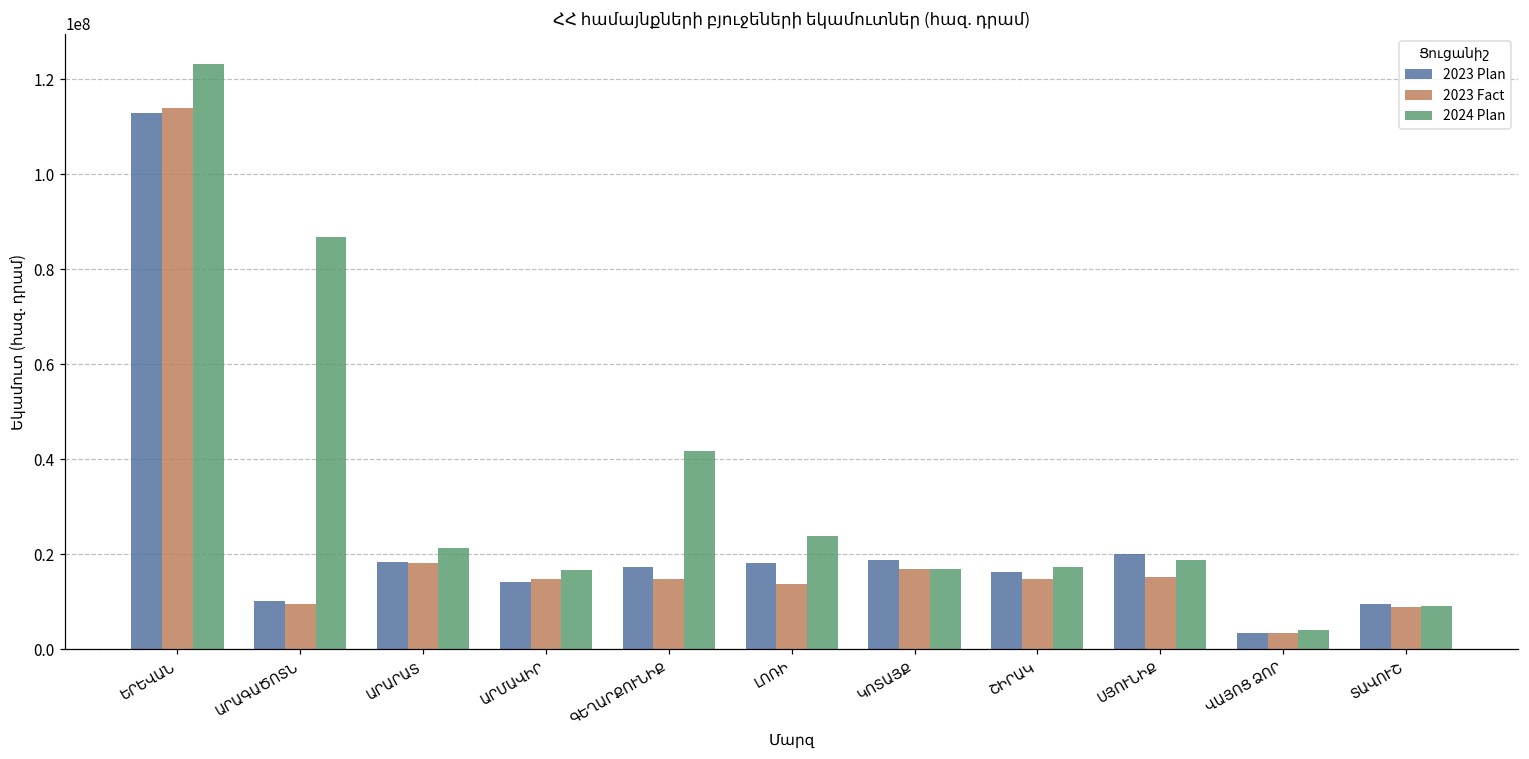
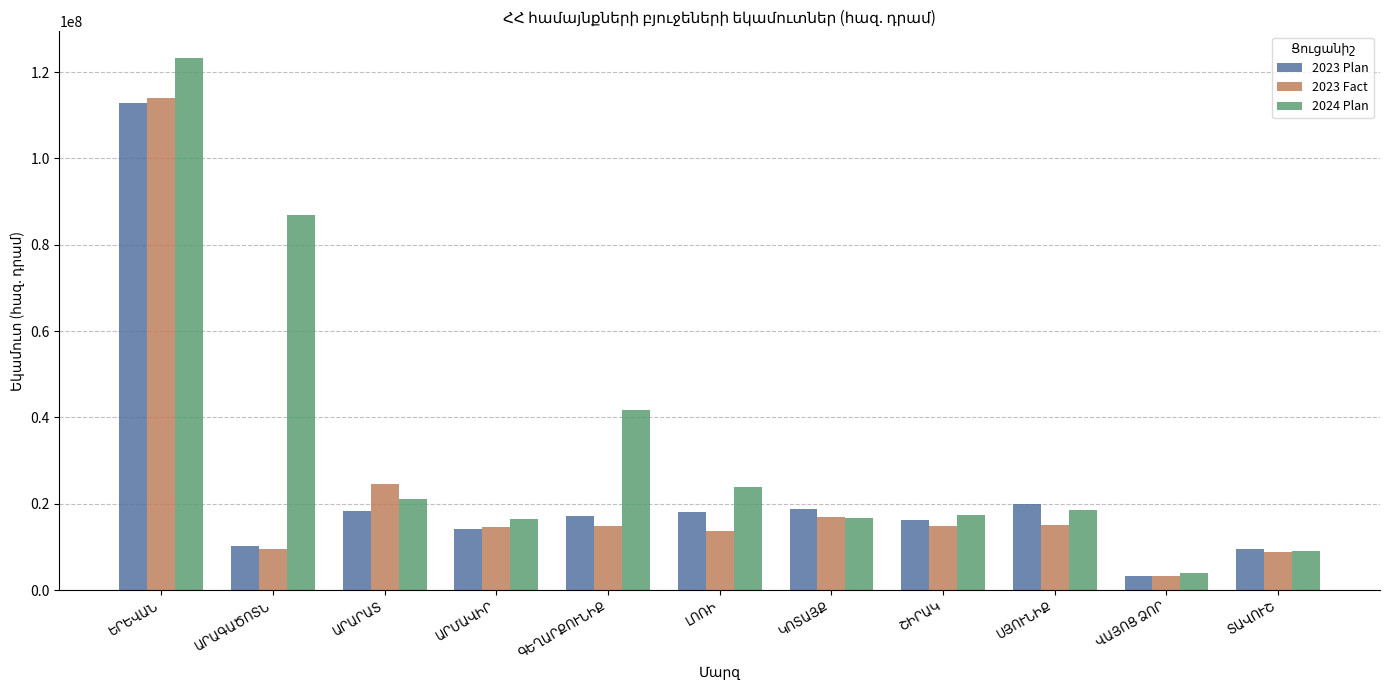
  {
    "2023 Plan": {
      "ԵՐԵՎԱՆ": 113000000,
      "ԱՐԱԳԱԾՈՏՆ": 10000000,
      "ԱՐԱՐԱՏ": 18000000,
      "ԱՐՄԱՎԻՐ": 14000000,
      "ԳԵՂԱՐՔՈՒՆԻՔ": 17000000,
      "ԼՈՌԻ": 18000000,
      "ԿՈՏԱՅՔ": 19000000,
      "ՇԻՐԱԿ": 16000000,
      "ՍՅՈՒՆԻՔ": 20000000,
      "ՎԱՅՈՑ ՁՈՐ": 3000000,
      "ՏԱՎՈՒՇ": 9000000
    },
    "2023 Fact": {
      "ԵՐԵՎԱՆ": 114000000,
      "ԱՐԱԳԱԾՈՏՆ": 9000000,
-     "ԱՐԱՐԱՏ": 18000000,
+     "ԱՐԱՐԱՏ": 25000000,
      "ԱՐՄԱՎԻՐ": 15000000,
      "ԳԵՂԱՐՔՈՒՆԻՔ": 15000000,
      "ԼՈՌԻ": 14000000,
      "ԿՈՏԱՅՔ": 17000000,
      "ՇԻՐԱԿ": 15000000,
      "ՍՅՈՒՆԻՔ": 15000000,
      "ՎԱՅՈՑ ՁՈՐ": 3000000,
      "ՏԱՎՈՒՇ": 9000000
    },
    "2024 Plan": {
      "ԵՐԵՎԱՆ": 123000000,
      "ԱՐԱԳԱԾՈՏՆ": 87000000,
      "ԱՐԱՐԱՏ": 21000000,
      "ԱՐՄԱՎԻՐ": 17000000,
      "ԳԵՂԱՐՔՈՒՆԻՔ": 42000000,
      "ԼՈՌԻ": 24000000,
      "ԿՈՏԱՅՔ": 17000000,
      "ՇԻՐԱԿ": 17000000,
      "ՍՅՈՒՆԻՔ": 19000000,
      "ՎԱՅՈՑ ՁՈՐ": 4000000,
      "ՏԱՎՈՒՇ": 9000000
    }
  }
